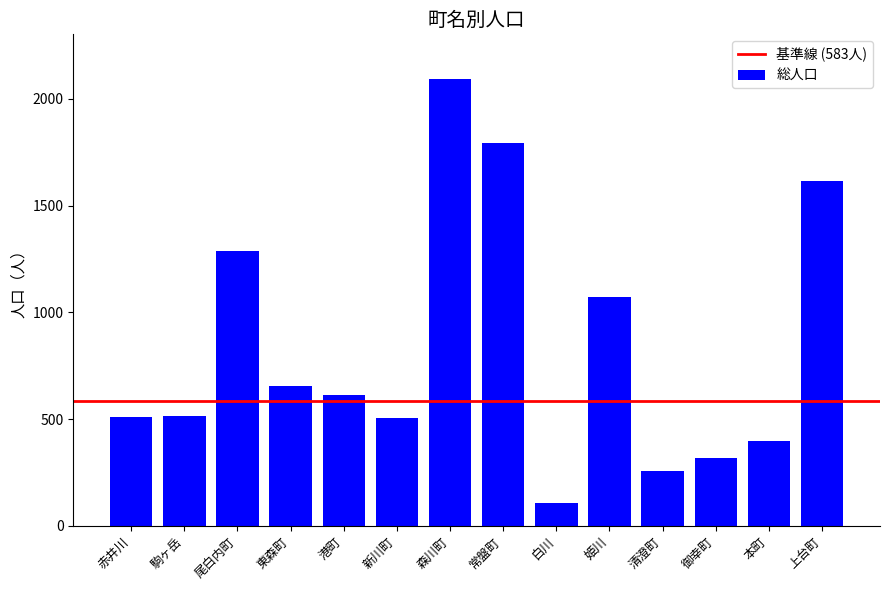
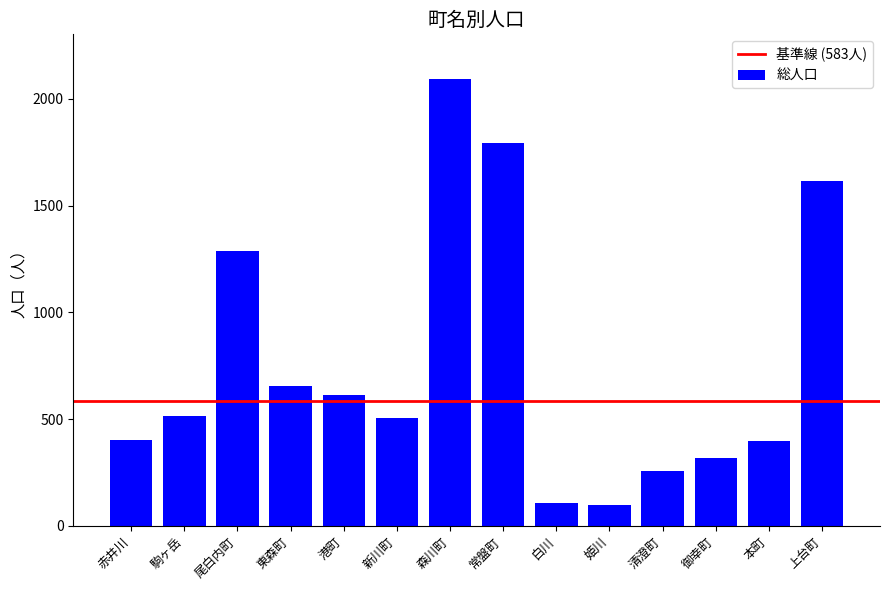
  {
-   "赤井川": 510,
+   "赤井川": 400,
    "駒ヶ岳": 510,
    "尾白内町": 1290,
    "東森町": 660,
    "港町": 610,
    "新川町": 500,
    "森川町": 2090,
    "常盤町": 1790,
    "白川": 110,
-   "姫川": 1070,
+   "姫川": 100,
    "清澄町": 260,
    "御幸町": 320,
    "本町": 400,
    "上台町": 1620
  }
